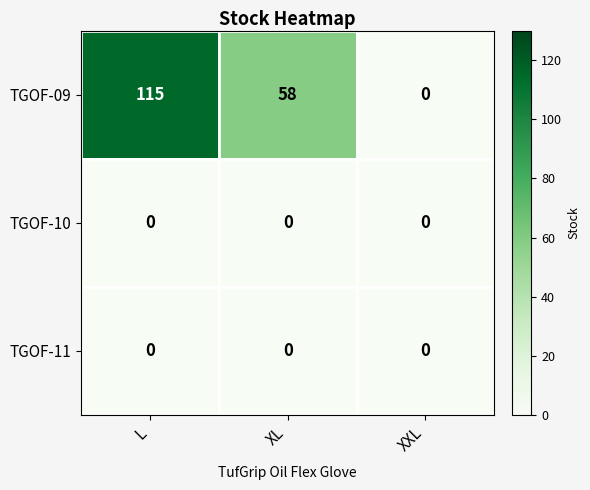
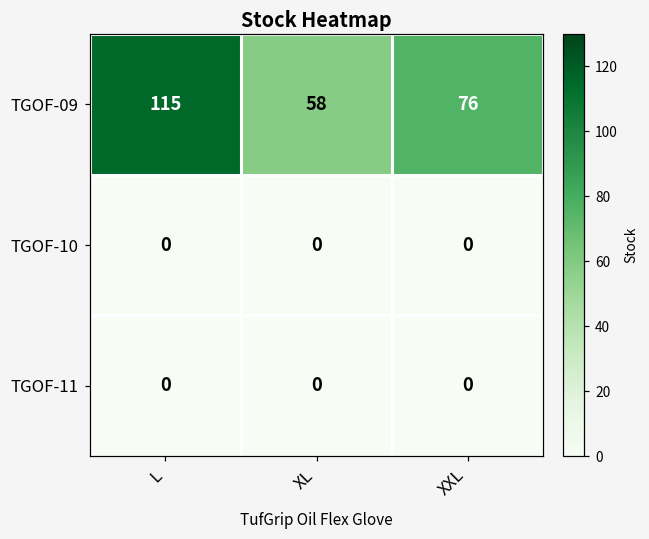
  {
    "TGOF-09": {
      "L": 115,
      "XL": 58,
-     "XXL": 0
+     "XXL": 76
    },
    "TGOF-10": {
      "L": 0,
      "XL": 0,
      "XXL": 0
    },
    "TGOF-11": {
      "L": 0,
      "XL": 0,
      "XXL": 0
    }
  }
